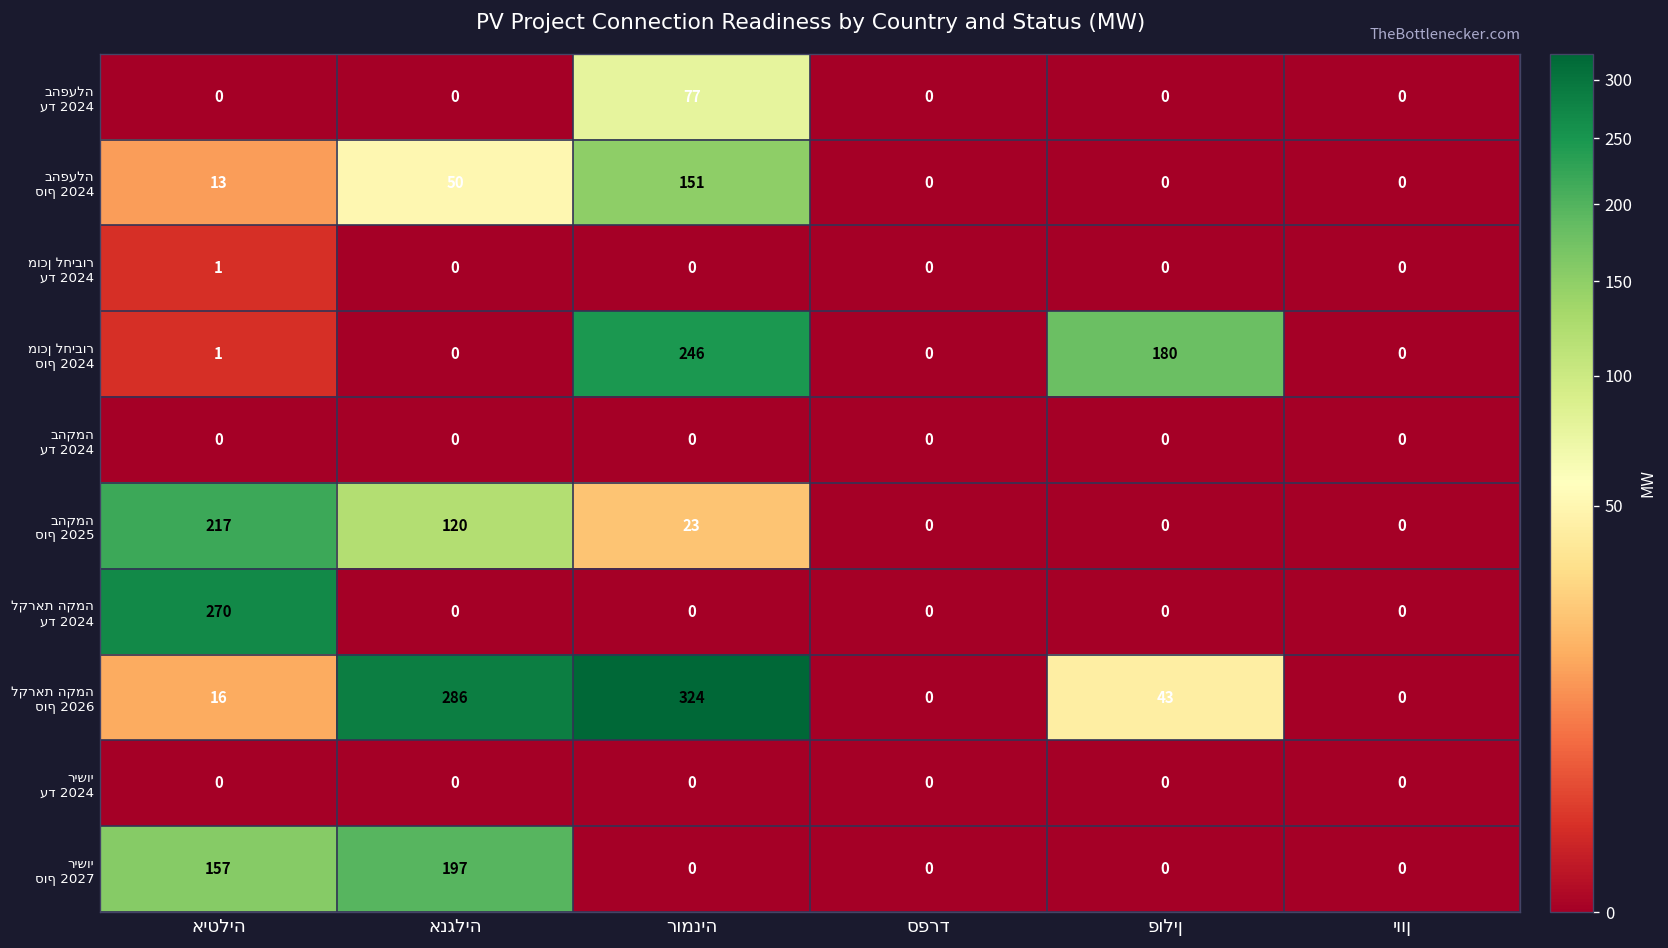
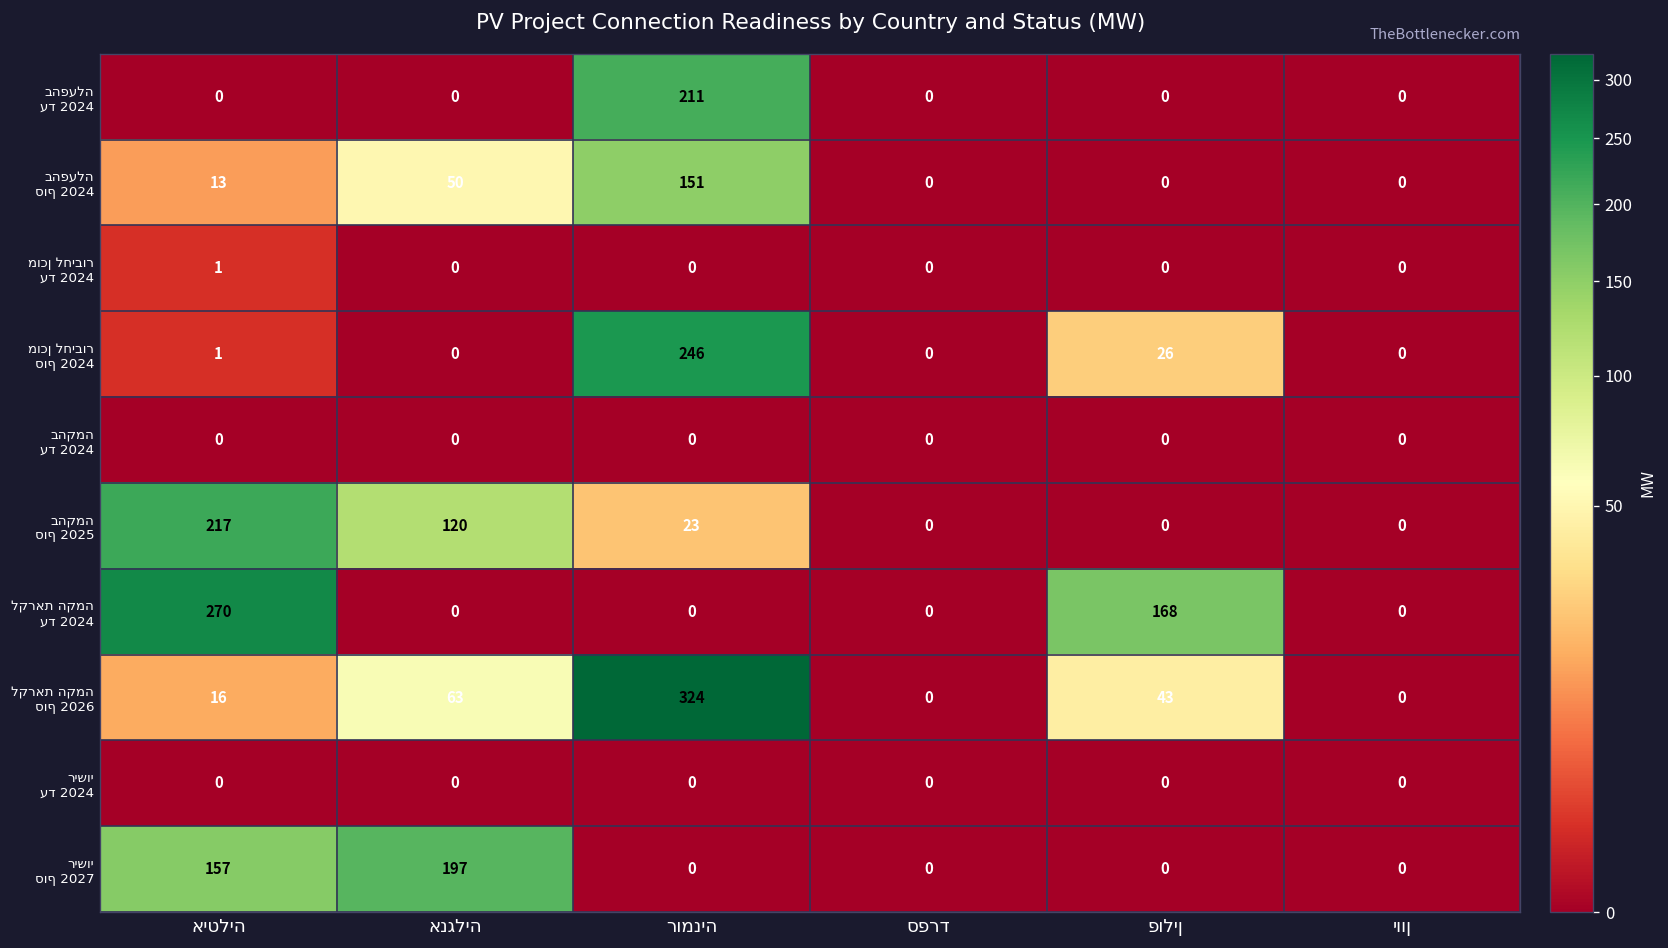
  {
    "בהפעלה עד 2024": {
      "איטליה": 0,
      "אנגליה": 0,
-     "רומניה": 77,
+     "רומניה": 211,
      "ספרד": 0,
      "פולין": 0,
      "יוון": 0
    },
    "בהפעלה סוף 2024": {
      "איטליה": 13,
      "אנגליה": 50,
      "רומניה": 151,
      "ספרד": 0,
      "פולין": 0,
      "יוון": 0
    },
    "מוכן לחיבור עד 2024": {
      "איטליה": 1,
      "אנגליה": 0,
      "רומניה": 0,
      "ספרד": 0,
      "פולין": 0,
      "יוון": 0
    },
    "מוכן לחיבור סוף 2024": {
      "איטליה": 1,
      "אנגליה": 0,
      "רומניה": 246,
      "ספרד": 0,
-     "פולין": 180,
+     "פולין": 26,
      "יוון": 0
    },
    "בהקמה עד 2024": {
      "איטליה": 0,
      "אנגליה": 0,
      "רומניה": 0,
      "ספרד": 0,
      "פולין": 0,
      "יוון": 0
    },
    "בהקמה סוף 2025": {
      "איטליה": 217,
      "אנגליה": 120,
      "רומניה": 23,
      "ספרד": 0,
      "פולין": 0,
      "יוון": 0
    },
    "לקראת הקמה עד 2024": {
      "איטליה": 270,
      "אנגליה": 0,
      "רומניה": 0,
      "ספרד": 0,
-     "פולין": 0,
+     "פולין": 168,
      "יוון": 0
    },
    "לקראת הקמה סוף 2026": {
      "איטליה": 16,
-     "אנגליה": 286,
+     "אנגליה": 63,
      "רומניה": 324,
      "ספרד": 0,
      "פולין": 43,
      "יוון": 0
    },
    "רישוי עד 2024": {
      "איטליה": 0,
      "אנגליה": 0,
      "רומניה": 0,
      "ספרד": 0,
      "פולין": 0,
      "יוון": 0
    },
    "רישוי סוף 2027": {
      "איטליה": 157,
      "אנגליה": 197,
      "רומניה": 0,
      "ספרד": 0,
      "פולין": 0,
      "יוון": 0
    }
  }
